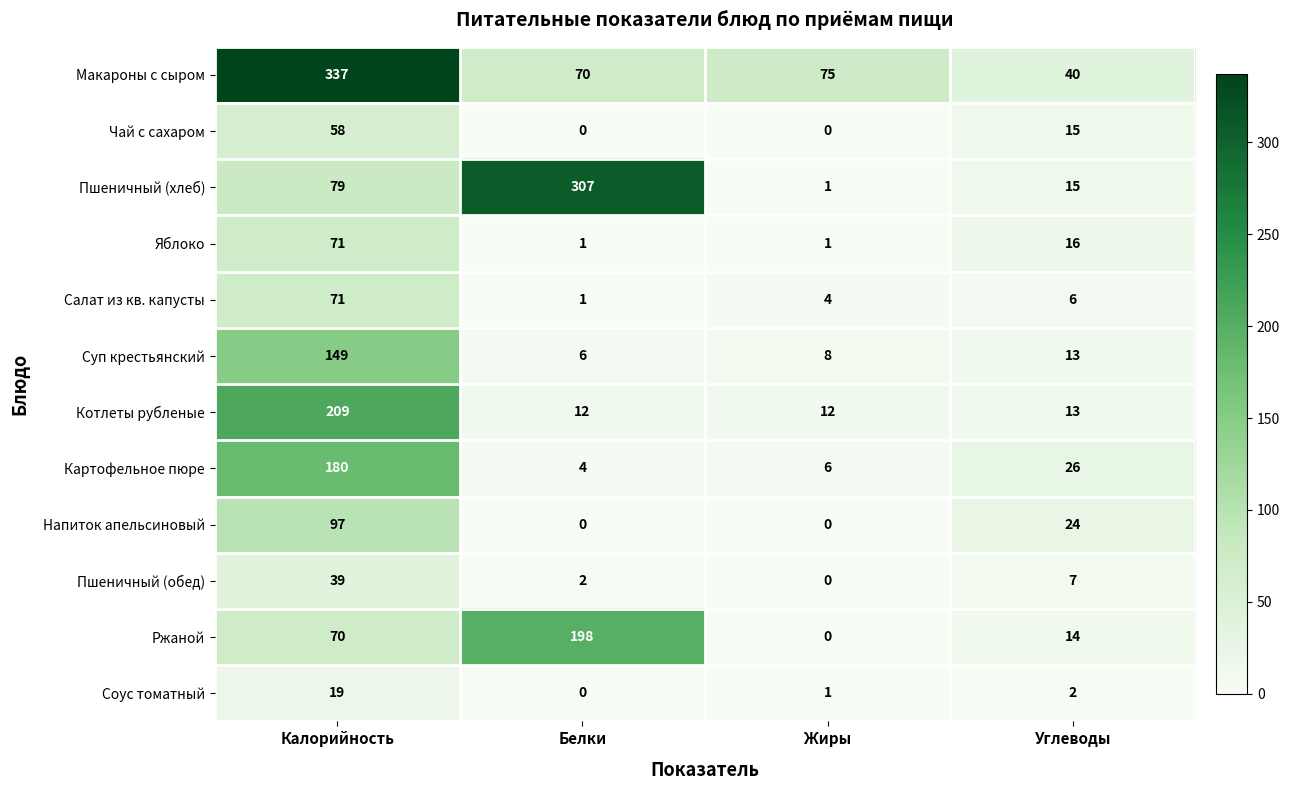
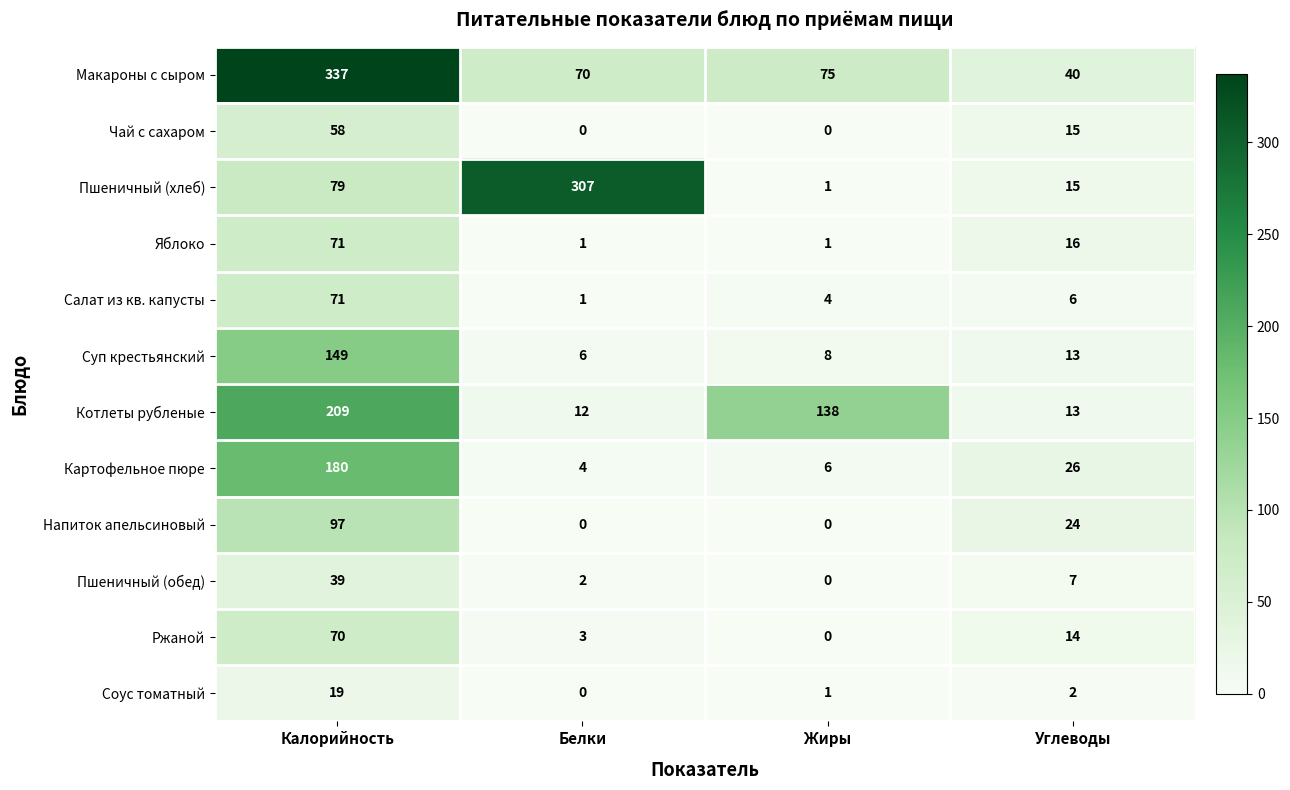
  {
    "Макароны с сыром": {
      "Калорийность": 337,
      "Белки": 70,
      "Жиры": 75,
      "Углеводы": 40
    },
    "Чай с сахаром": {
      "Калорийность": 58,
      "Белки": 0,
      "Жиры": 0,
      "Углеводы": 15
    },
    "Пшеничный (хлеб)": {
      "Калорийность": 79,
      "Белки": 307,
      "Жиры": 1,
      "Углеводы": 15
    },
    "Яблоко": {
      "Калорийность": 71,
      "Белки": 1,
      "Жиры": 1,
      "Углеводы": 16
    },
    "Салат из кв. капусты": {
      "Калорийность": 71,
      "Белки": 1,
      "Жиры": 4,
      "Углеводы": 6
    },
    "Суп крестьянский": {
      "Калорийность": 149,
      "Белки": 6,
      "Жиры": 8,
      "Углеводы": 13
    },
    "Котлеты рубленые": {
      "Калорийность": 209,
      "Белки": 12,
-     "Жиры": 12,
+     "Жиры": 138,
      "Углеводы": 13
    },
    "Картофельное пюре": {
      "Калорийность": 180,
      "Белки": 4,
      "Жиры": 6,
      "Углеводы": 26
    },
    "Напиток апельсиновый": {
      "Калорийность": 97,
      "Белки": 0,
      "Жиры": 0,
      "Углеводы": 24
    },
    "Пшеничный (обед)": {
      "Калорийность": 39,
      "Белки": 2,
      "Жиры": 0,
      "Углеводы": 7
    },
    "Ржаной": {
      "Калорийность": 70,
-     "Белки": 198,
+     "Белки": 3,
      "Жиры": 0,
      "Углеводы": 14
    },
    "Соус томатный": {
      "Калорийность": 19,
      "Белки": 0,
      "Жиры": 1,
      "Углеводы": 2
    }
  }
